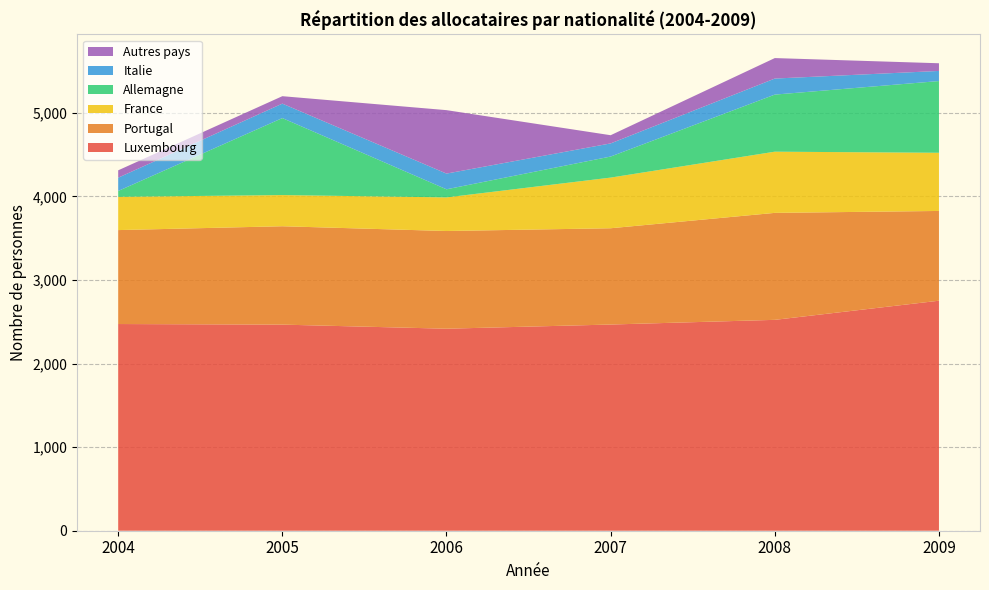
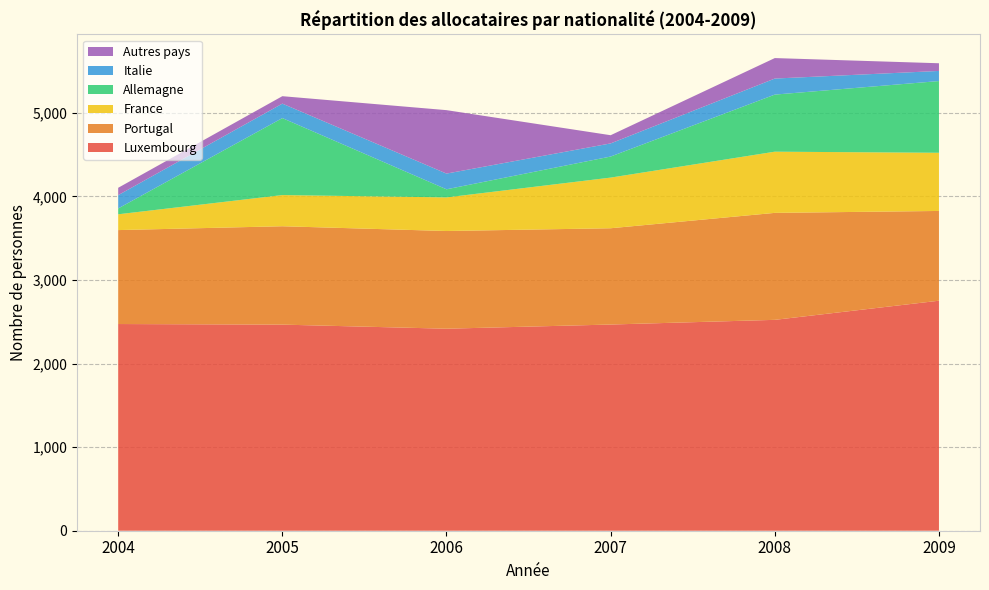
  {
    "France": {
-     "2004": 400,
+     "2004": 200,
      "2005": 400,
      "2006": 400,
      "2007": 600,
      "2008": 700,
      "2009": 700
    },
    "Allemagne": {
      "2004": 100,
      "2005": 900,
      "2006": 100,
      "2007": 300,
      "2008": 700,
      "2009": 900
    },
    "Italie": {
      "2004": 200,
      "2005": 200,
      "2006": 200,
      "2007": 200,
      "2008": 200,
      "2009": 100
    },
    "Autres pays": {
      "2004": 100,
      "2005": 100,
      "2006": 800,
      "2007": 100,
      "2008": 200,
      "2009": 100
    }
  }
